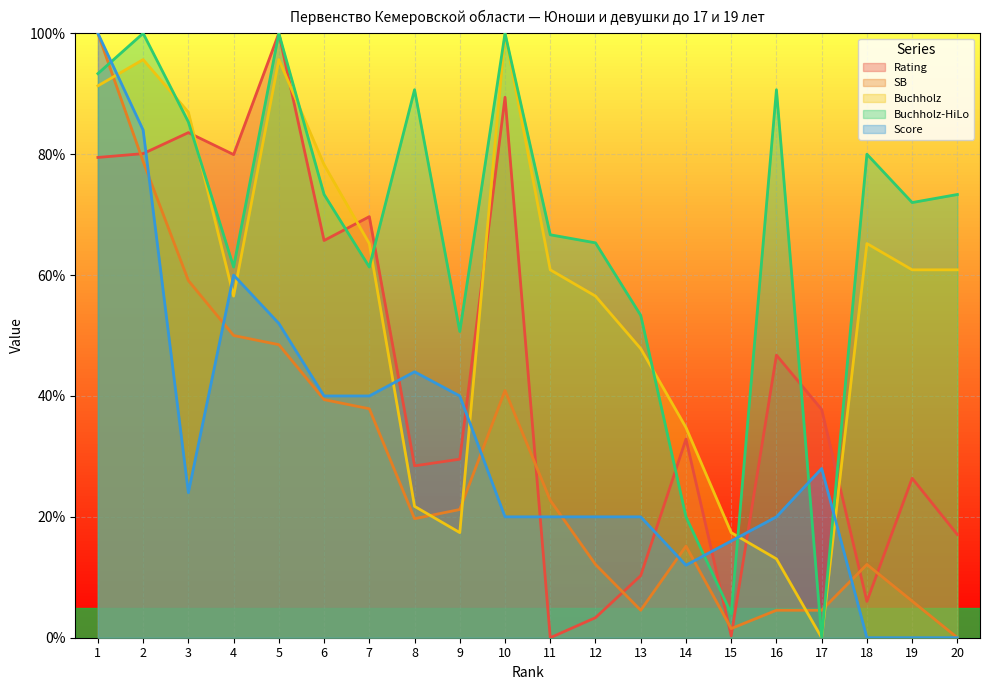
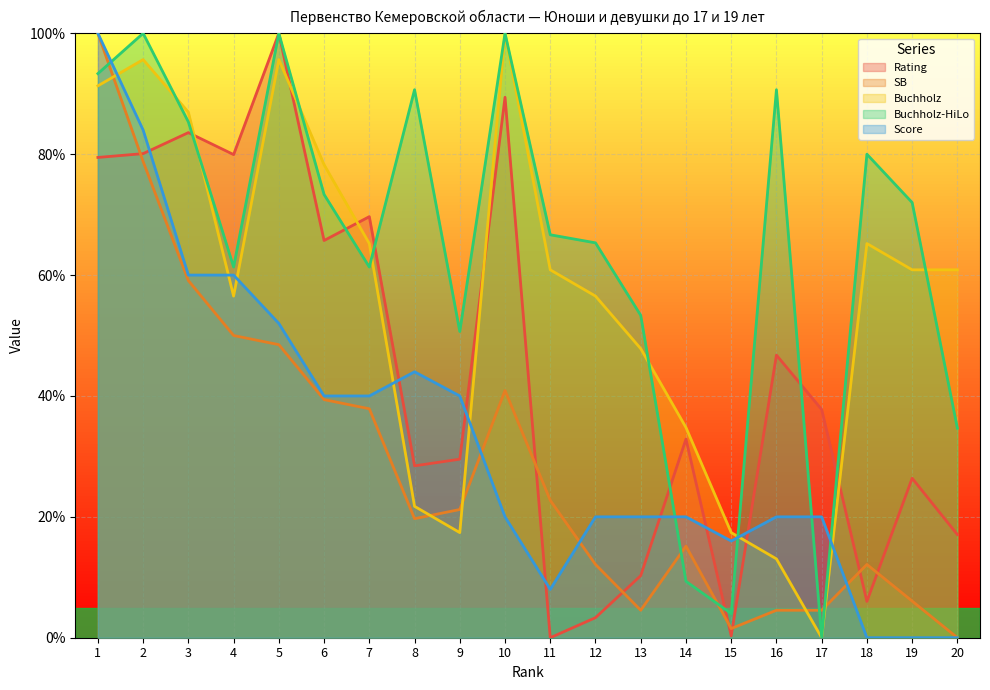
  {
    "Buchholz-HiLo": {
      "1": "93%",
      "2": "100%",
      "3": "85%",
      "4": "61%",
      "6": "73%",
      "7": "61%",
      "8": "91%",
      "9": "51%",
      "11": "67%",
      "12": "65%",
      "13": "53%",
-     "14": "20%",
+     "14": "9%",
      "16": "91%",
      "18": "80%",
      "19": "72%",
-     "20": "73%"
+     "20": "35%"
    },
    "Score": {
      "2": "84%",
-     "3": "24%",
+     "3": "60%",
      "4": "60%",
      "5": "52%",
      "6": "40%",
      "7": "40%",
      "8": "44%",
      "9": "40%",
      "10": "20%",
-     "11": "20%",
+     "11": "8%",
      "12": "20%",
      "13": "20%",
-     "14": "12%",
+     "14": "20%",
      "15": "16%",
      "16": "20%",
-     "17": "28%"
+     "17": "20%"
    }
  }
